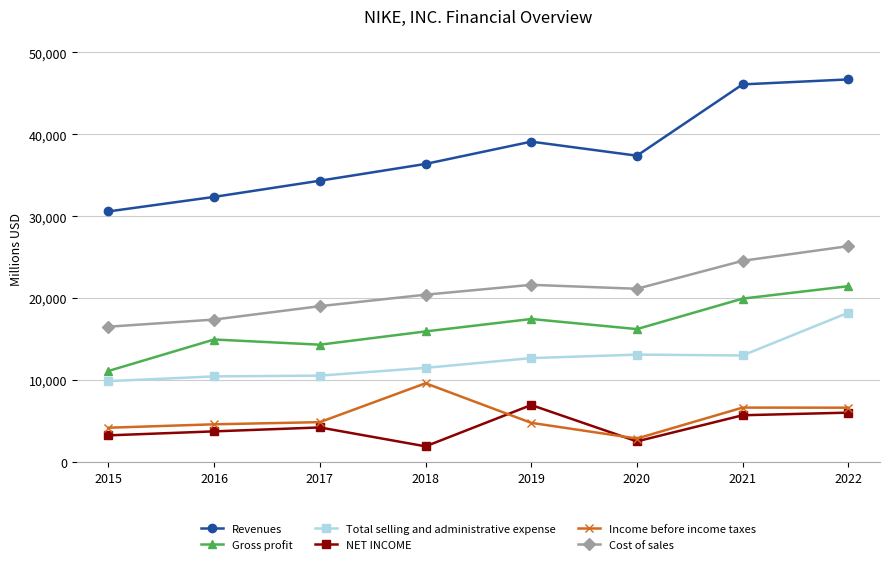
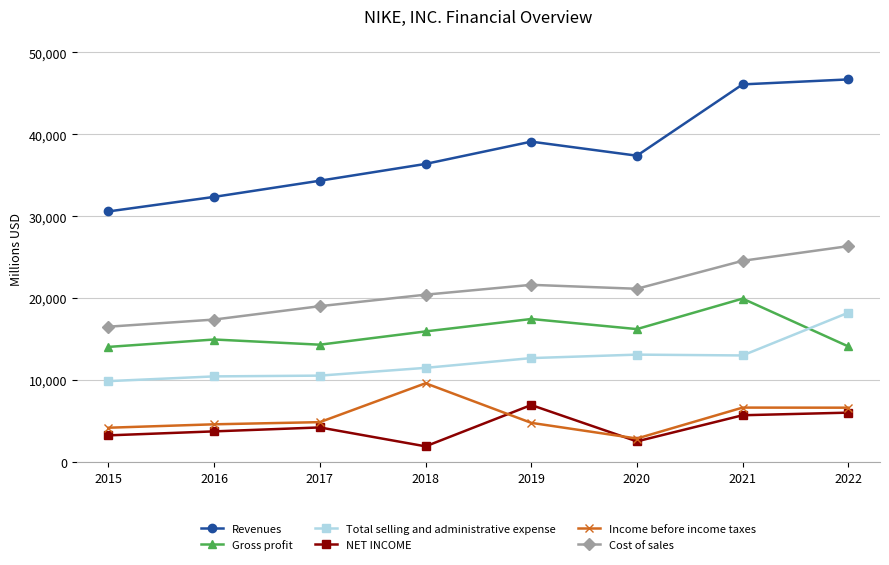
  {
    "Revenues": {
      "2015": "31,000",
      "2016": "32,000",
      "2017": "34,000",
      "2018": "36,000",
      "2019": "39,000",
      "2020": "37,000",
      "2021": "46,000",
      "2022": "47,000"
    },
    "Gross profit": {
-     "2015": "11,000",
+     "2015": "14,000",
      "2016": "15,000",
      "2017": "14,000",
      "2018": "16,000",
      "2019": "17,000",
      "2020": "16,000",
      "2021": "20,000",
-     "2022": "21,000"
+     "2022": "14,000"
    },
    "Total selling and administrative expense": {
      "2015": "10,000",
      "2016": "10,000",
      "2017": "11,000",
      "2018": "12,000",
      "2019": "13,000",
      "2020": "13,000",
      "2021": "13,000",
      "2022": "18,000"
    },
    "NET INCOME": {
      "2015": "3,000",
      "2016": "4,000",
      "2017": "4,000",
      "2018": "2,000",
      "2019": "7,000",
      "2020": "3,000",
      "2021": "6,000",
      "2022": "6,000"
    },
    "Income before income taxes": {
      "2015": "4,000",
      "2016": "5,000",
      "2017": "5,000",
      "2018": "10,000",
      "2019": "5,000",
      "2020": "3,000",
      "2021": "7,000",
      "2022": "7,000"
    },
    "Cost of sales": {
      "2015": "17,000",
      "2016": "17,000",
      "2017": "19,000",
      "2018": "20,000",
      "2019": "22,000",
      "2020": "21,000",
      "2021": "25,000",
      "2022": "26,000"
    }
  }
